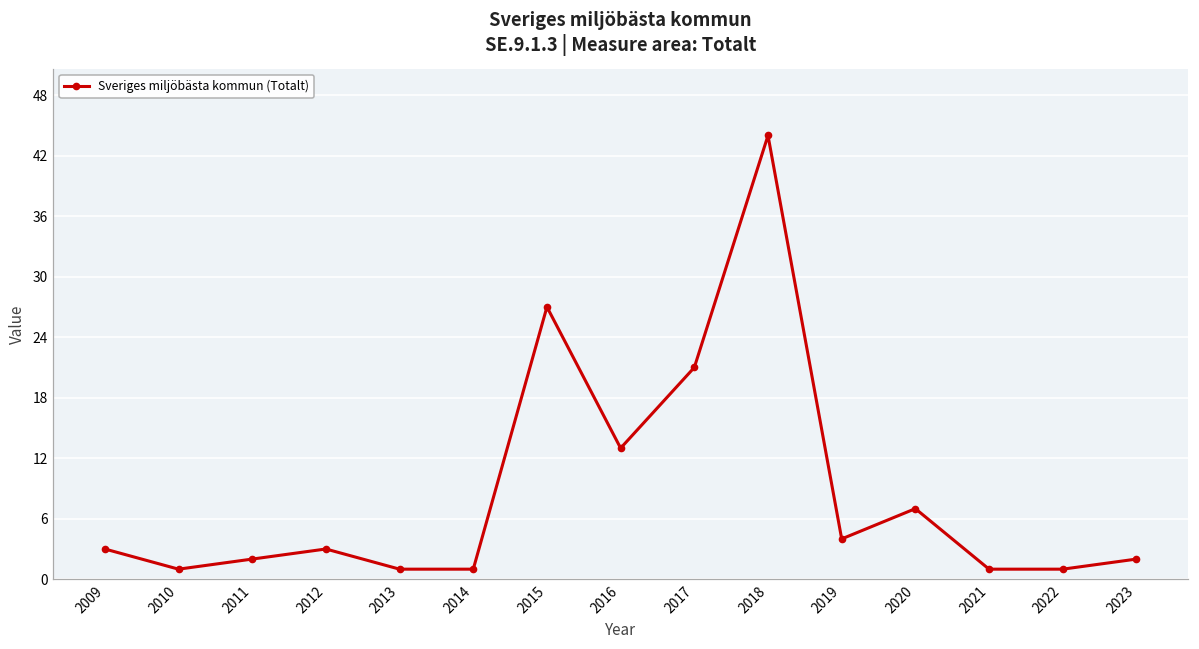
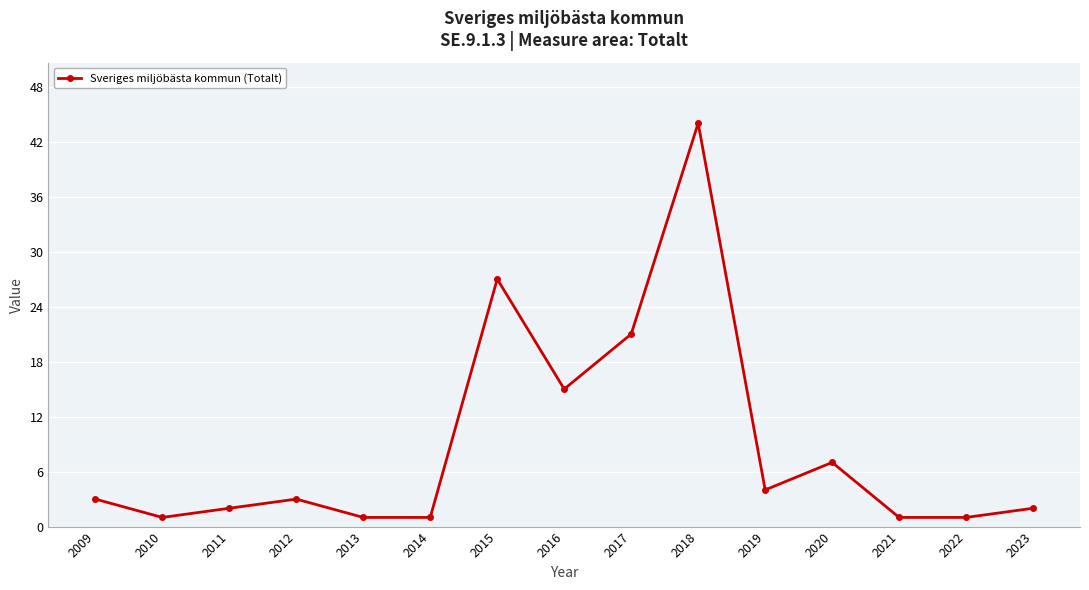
  {
    "2009": 3,
    "2010": 1,
    "2011": 2,
    "2012": 3,
    "2013": 1,
    "2014": 1,
    "2015": 27,
-   "2016": 13,
+   "2016": 15,
    "2017": 21,
    "2018": 44,
    "2019": 4,
    "2020": 7,
    "2021": 1,
    "2022": 1,
    "2023": 2
  }
